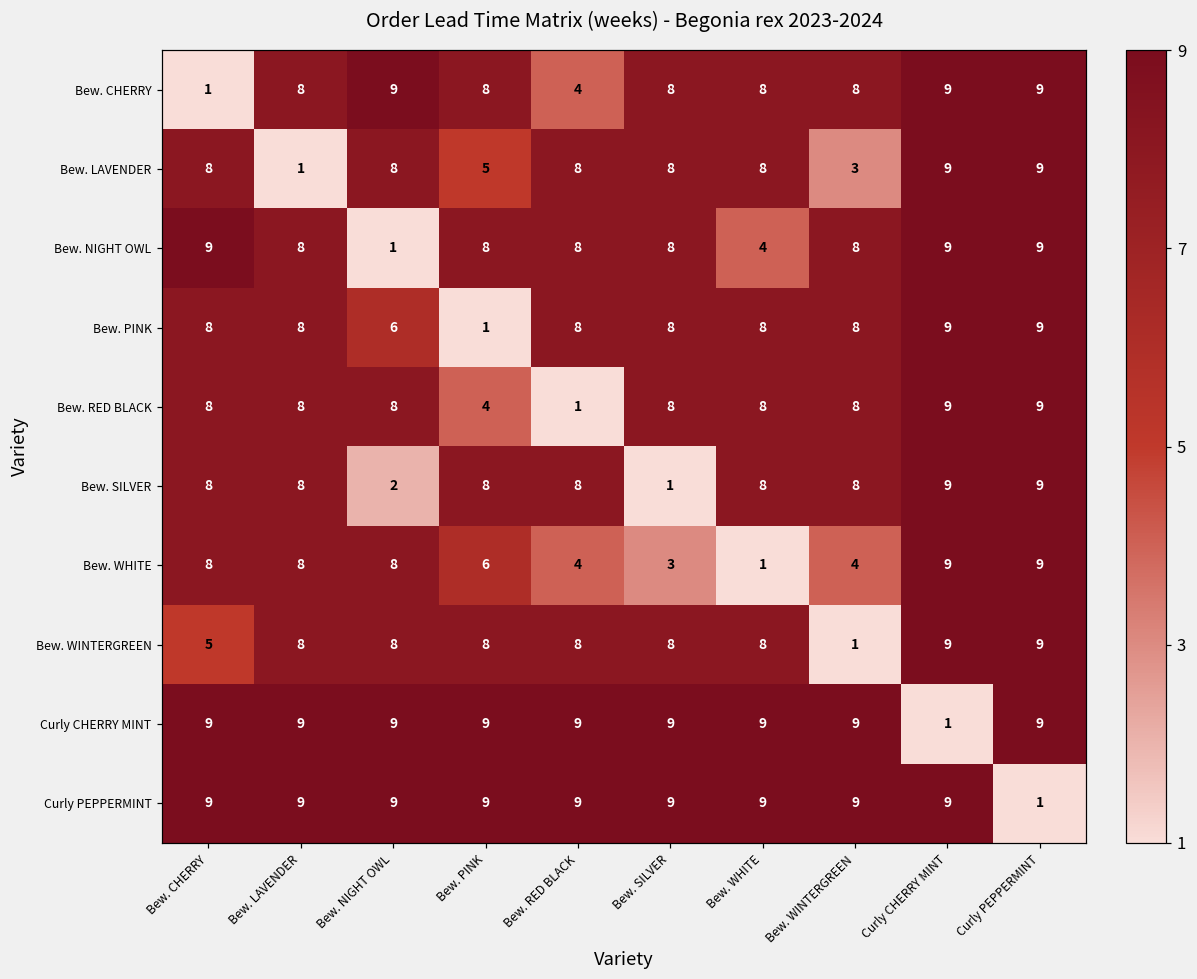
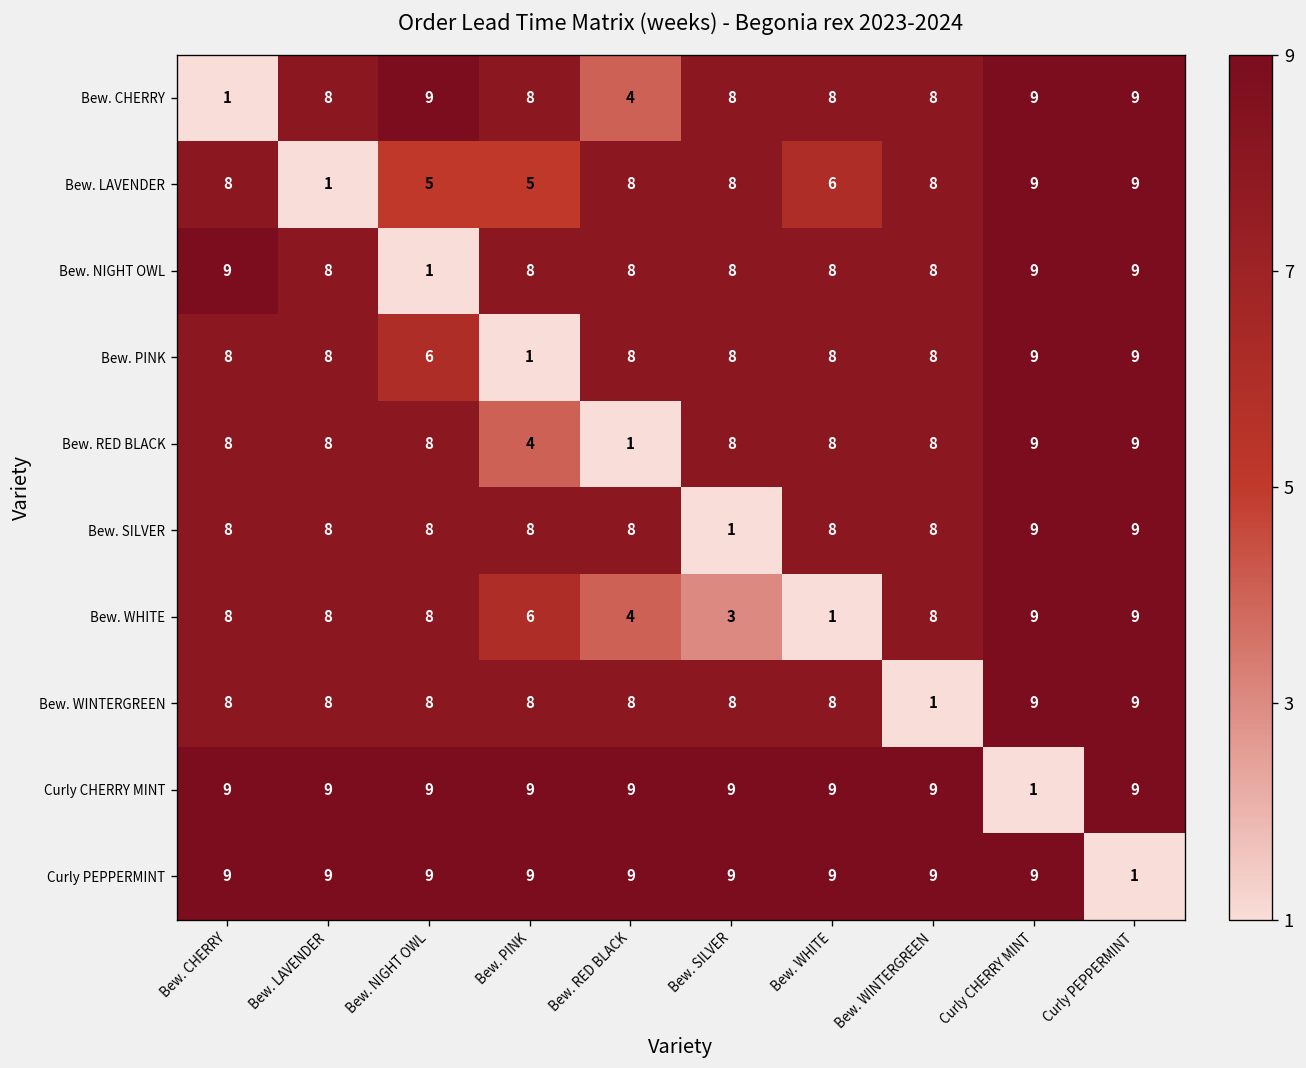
  {
    "Bew. CHERRY": {
      "Bew. CHERRY": 1,
      "Bew. LAVENDER": 8,
      "Bew. NIGHT OWL": 9,
      "Bew. PINK": 8,
      "Bew. RED BLACK": 4,
      "Bew. SILVER": 8,
      "Bew. WHITE": 8,
      "Bew. WINTERGREEN": 8,
      "Curly CHERRY MINT": 9,
      "Curly PEPPERMINT": 9
    },
    "Bew. LAVENDER": {
      "Bew. CHERRY": 8,
      "Bew. LAVENDER": 1,
-     "Bew. NIGHT OWL": 8,
+     "Bew. NIGHT OWL": 5,
      "Bew. PINK": 5,
      "Bew. RED BLACK": 8,
      "Bew. SILVER": 8,
-     "Bew. WHITE": 8,
-     "Bew. WINTERGREEN": 3,
+     "Bew. WHITE": 6,
+     "Bew. WINTERGREEN": 8,
      "Curly CHERRY MINT": 9,
      "Curly PEPPERMINT": 9
    },
    "Bew. NIGHT OWL": {
      "Bew. CHERRY": 9,
      "Bew. LAVENDER": 8,
      "Bew. NIGHT OWL": 1,
      "Bew. PINK": 8,
      "Bew. RED BLACK": 8,
      "Bew. SILVER": 8,
-     "Bew. WHITE": 4,
+     "Bew. WHITE": 8,
      "Bew. WINTERGREEN": 8,
      "Curly CHERRY MINT": 9,
      "Curly PEPPERMINT": 9
    },
    "Bew. PINK": {
      "Bew. CHERRY": 8,
      "Bew. LAVENDER": 8,
      "Bew. NIGHT OWL": 6,
      "Bew. PINK": 1,
      "Bew. RED BLACK": 8,
      "Bew. SILVER": 8,
      "Bew. WHITE": 8,
      "Bew. WINTERGREEN": 8,
      "Curly CHERRY MINT": 9,
      "Curly PEPPERMINT": 9
    },
    "Bew. RED BLACK": {
      "Bew. CHERRY": 8,
      "Bew. LAVENDER": 8,
      "Bew. NIGHT OWL": 8,
      "Bew. PINK": 4,
      "Bew. RED BLACK": 1,
      "Bew. SILVER": 8,
      "Bew. WHITE": 8,
      "Bew. WINTERGREEN": 8,
      "Curly CHERRY MINT": 9,
      "Curly PEPPERMINT": 9
    },
    "Bew. SILVER": {
      "Bew. CHERRY": 8,
      "Bew. LAVENDER": 8,
-     "Bew. NIGHT OWL": 2,
+     "Bew. NIGHT OWL": 8,
      "Bew. PINK": 8,
      "Bew. RED BLACK": 8,
      "Bew. SILVER": 1,
      "Bew. WHITE": 8,
      "Bew. WINTERGREEN": 8,
      "Curly CHERRY MINT": 9,
      "Curly PEPPERMINT": 9
    },
    "Bew. WHITE": {
      "Bew. CHERRY": 8,
      "Bew. LAVENDER": 8,
      "Bew. NIGHT OWL": 8,
      "Bew. PINK": 6,
      "Bew. RED BLACK": 4,
      "Bew. SILVER": 3,
      "Bew. WHITE": 1,
-     "Bew. WINTERGREEN": 4,
+     "Bew. WINTERGREEN": 8,
      "Curly CHERRY MINT": 9,
      "Curly PEPPERMINT": 9
    },
    "Bew. WINTERGREEN": {
-     "Bew. CHERRY": 5,
+     "Bew. CHERRY": 8,
      "Bew. LAVENDER": 8,
      "Bew. NIGHT OWL": 8,
      "Bew. PINK": 8,
      "Bew. RED BLACK": 8,
      "Bew. SILVER": 8,
      "Bew. WHITE": 8,
      "Bew. WINTERGREEN": 1,
      "Curly CHERRY MINT": 9,
      "Curly PEPPERMINT": 9
    },
    "Curly CHERRY MINT": {
      "Bew. CHERRY": 9,
      "Bew. LAVENDER": 9,
      "Bew. NIGHT OWL": 9,
      "Bew. PINK": 9,
      "Bew. RED BLACK": 9,
      "Bew. SILVER": 9,
      "Bew. WHITE": 9,
      "Bew. WINTERGREEN": 9,
      "Curly CHERRY MINT": 1,
      "Curly PEPPERMINT": 9
    },
    "Curly PEPPERMINT": {
      "Bew. CHERRY": 9,
      "Bew. LAVENDER": 9,
      "Bew. NIGHT OWL": 9,
      "Bew. PINK": 9,
      "Bew. RED BLACK": 9,
      "Bew. SILVER": 9,
      "Bew. WHITE": 9,
      "Bew. WINTERGREEN": 9,
      "Curly CHERRY MINT": 9,
      "Curly PEPPERMINT": 1
    }
  }
